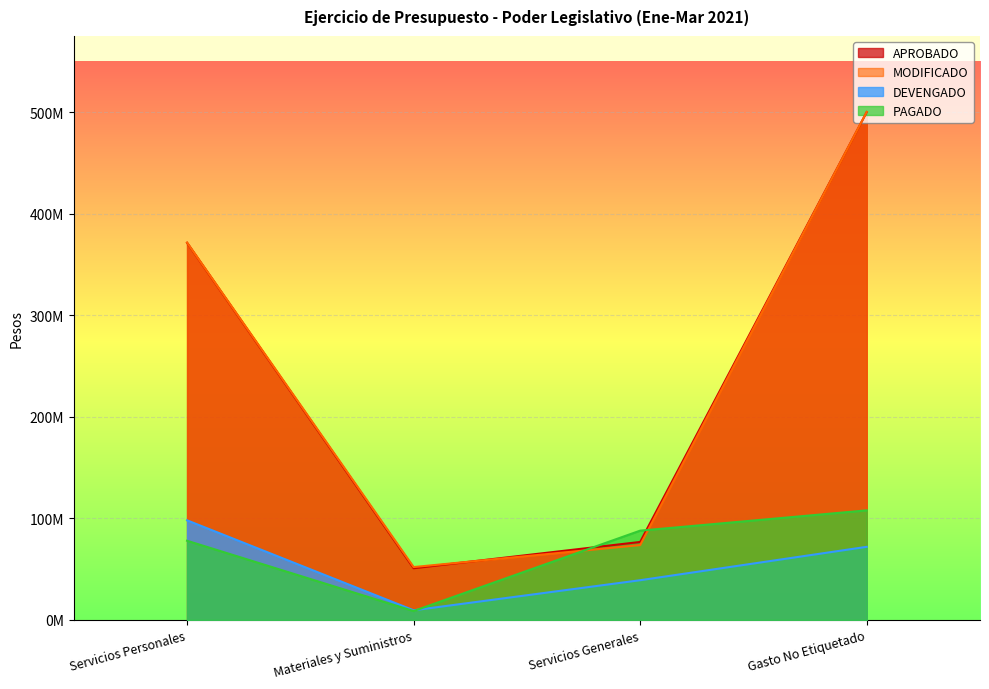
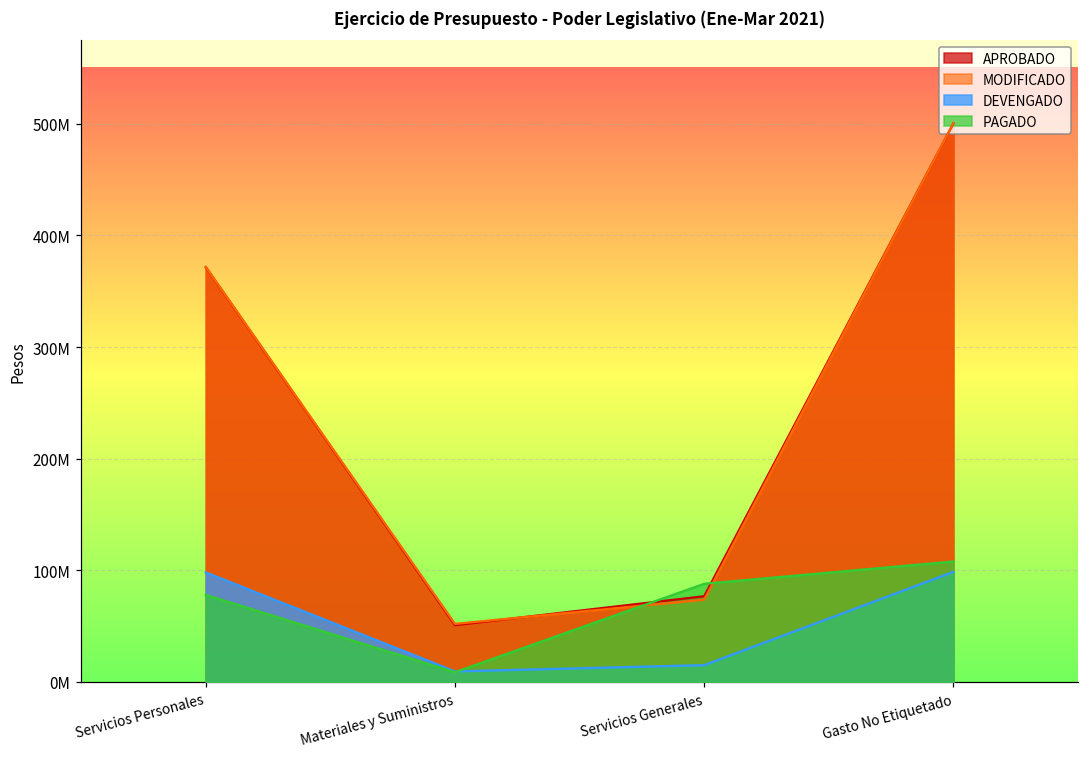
  {
    "APROBADO": {
      "Servicios Generales": 77000000
    },
    "MODIFICADO": {
      "Servicios Generales": 74000000
    },
    "DEVENGADO": {
      "Servicios Personales": 98000000,
-     "Servicios Generales": 39000000,
-     "Gasto No Etiquetado": 72000000
+     "Servicios Generales": 15000000,
+     "Gasto No Etiquetado": 99000000
    },
    "PAGADO": {
      "Servicios Personales": 78000000,
      "Servicios Generales": 88000000,
      "Gasto No Etiquetado": 108000000
    }
  }
